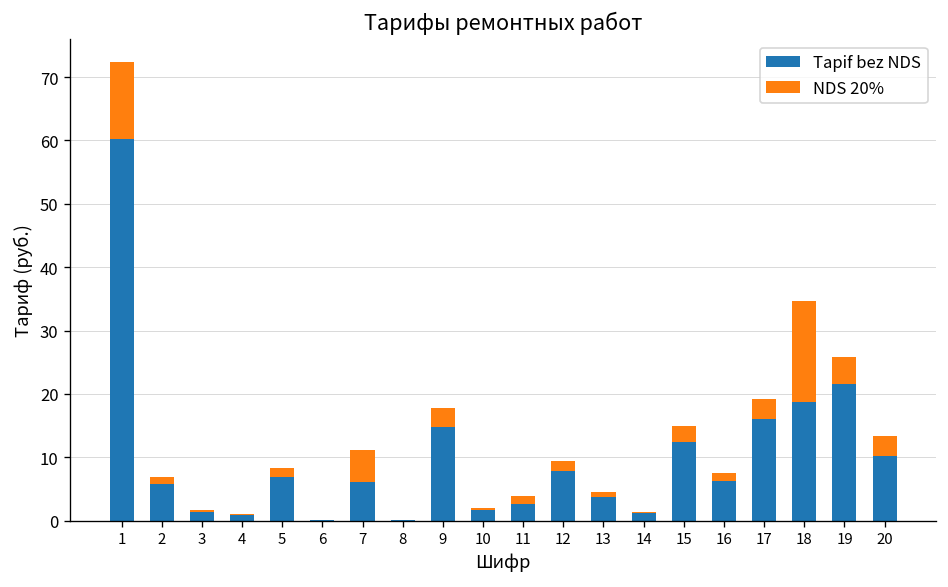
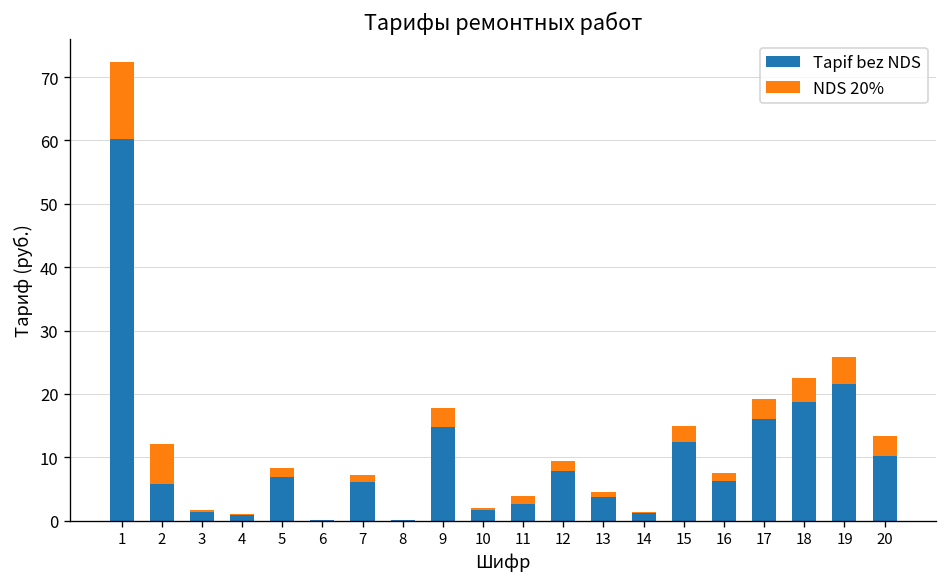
  {
    "Tарif bez NDS": {
      "1": 60,
      "2": 6,
      "3": 1,
      "4": 1,
      "5": 7,
      "7": 6,
      "9": 15,
      "10": 2,
      "11": 3,
      "12": 8,
      "13": 4,
      "14": 1,
      "15": 12,
      "16": 6,
      "17": 16,
      "18": 19,
      "19": 22,
      "20": 10
    },
    "NDS 20%": {
      "1": 12,
-     "2": 1,
+     "2": 6,
      "5": 1,
-     "7": 5,
+     "7": 1,
      "9": 3,
      "11": 1,
      "12": 2,
      "13": 1,
      "15": 3,
      "16": 1,
      "17": 3,
-     "18": 16,
+     "18": 4,
      "19": 4,
      "20": 3
    }
  }
